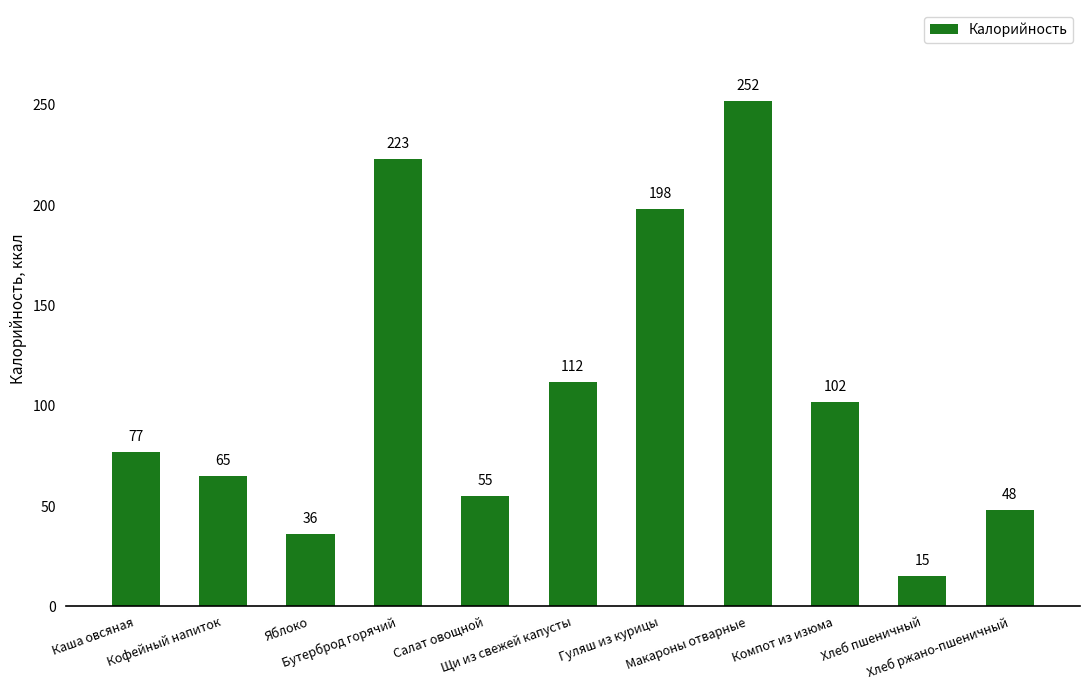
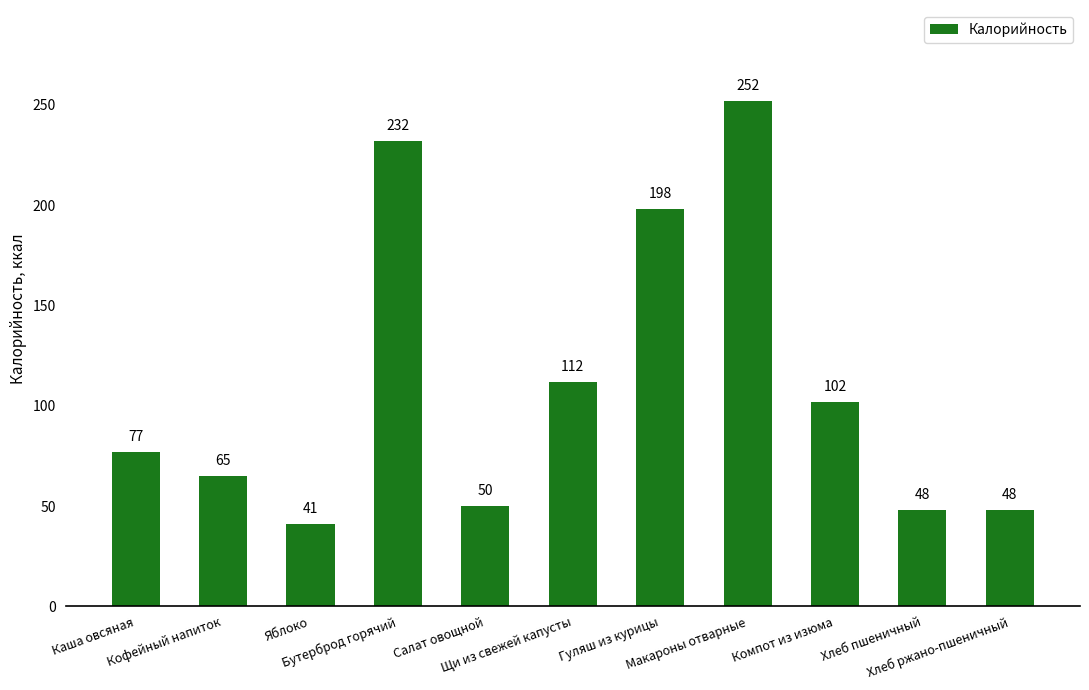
  {
    "Каша овсяная": 77,
    "Кофейный напиток": 65,
-   "Яблоко": 36,
-   "Бутерброд горячий": 223,
-   "Салат овощной": 55,
+   "Яблоко": 41,
+   "Бутерброд горячий": 232,
+   "Салат овощной": 50,
    "Щи из свежей капусты": 112,
    "Гуляш из курицы": 198,
    "Макароны отварные": 252,
    "Компот из изюма": 102,
-   "Хлеб пшеничный": 15,
+   "Хлеб пшеничный": 48,
    "Хлеб ржано-пшеничный": 48
  }
